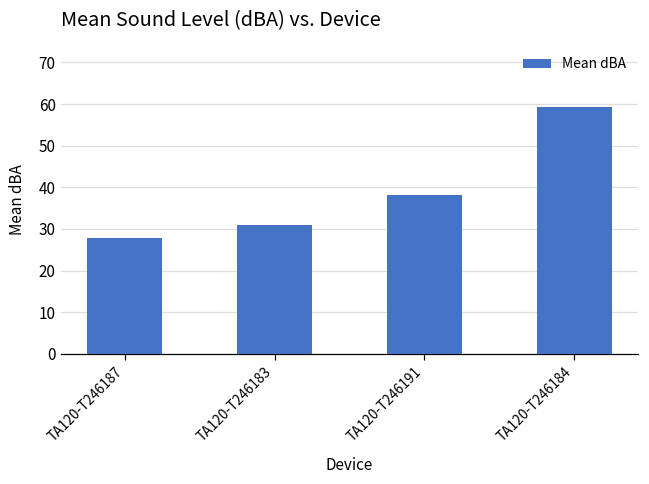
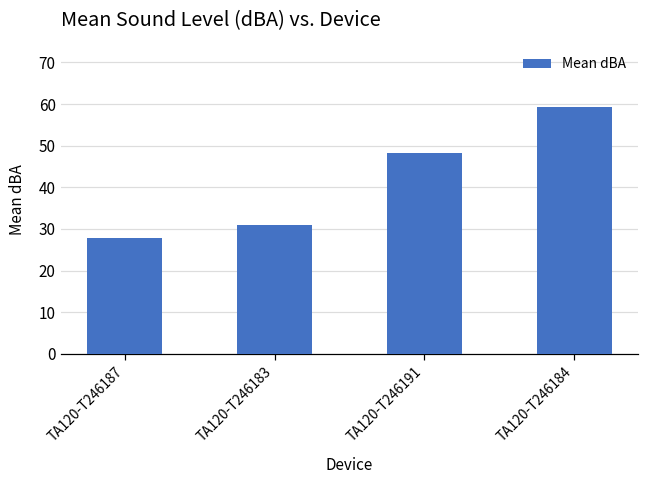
  {
    "TA120-T246187": 28,
    "TA120-T246183": 31,
-   "TA120-T246191": 38,
+   "TA120-T246191": 48,
    "TA120-T246184": 59
  }
